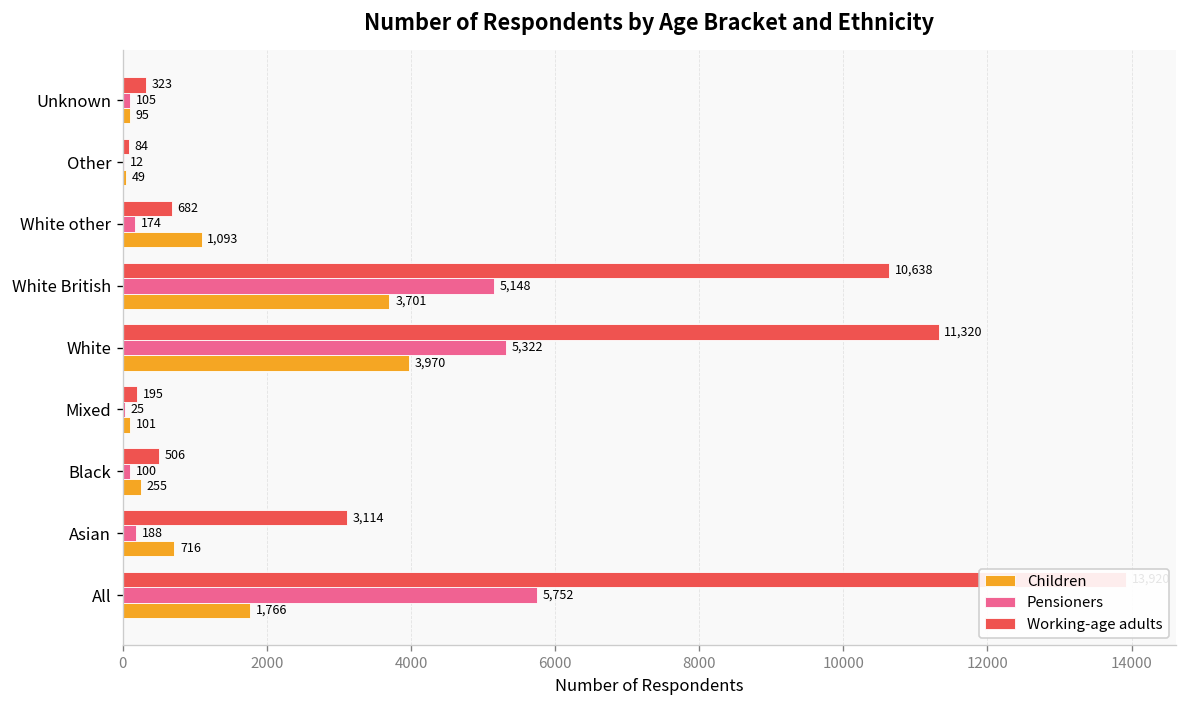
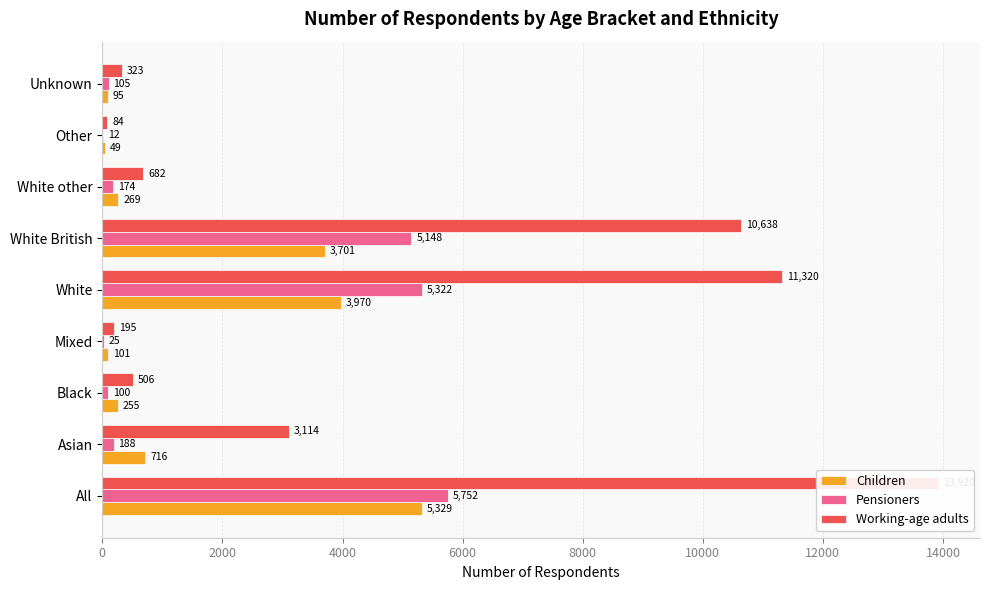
  {
    "Children": {
      "Unknown": "95",
      "Other": "49",
-     "White other": "1,093",
+     "White other": "269",
      "White British": "3,701",
      "White": "3,970",
      "Mixed": "101",
      "Black": "255",
      "Asian": "716",
-     "All": "1,766"
+     "All": "5,329"
    },
    "Pensioners": {
      "Unknown": "105",
      "Other": "12",
      "White other": "174",
      "White British": "5,148",
      "White": "5,322",
      "Mixed": "25",
      "Black": "100",
      "Asian": "188",
      "All": "5,752"
    },
    "Working-age adults": {
      "Unknown": "323",
      "Other": "84",
      "White other": "682",
      "White British": "10,638",
      "White": "11,320",
      "Mixed": "195",
      "Black": "506",
      "Asian": "3,114"
    }
  }
